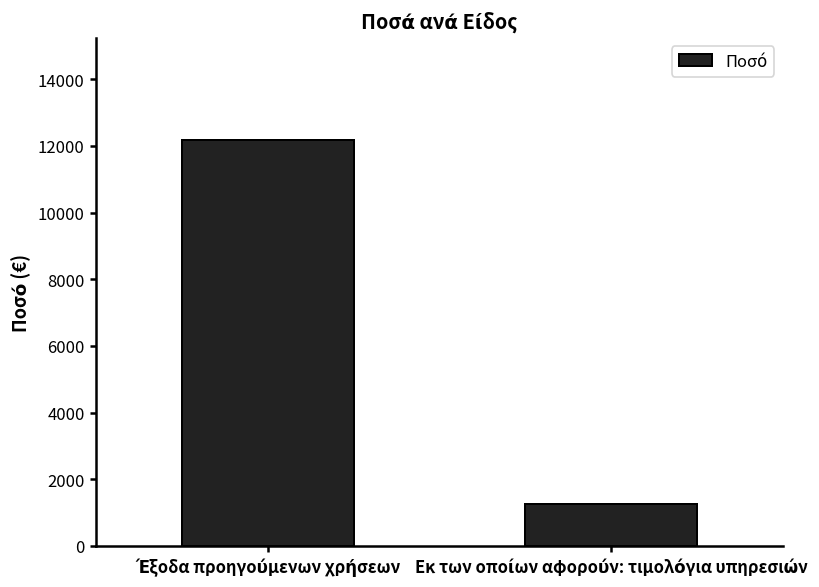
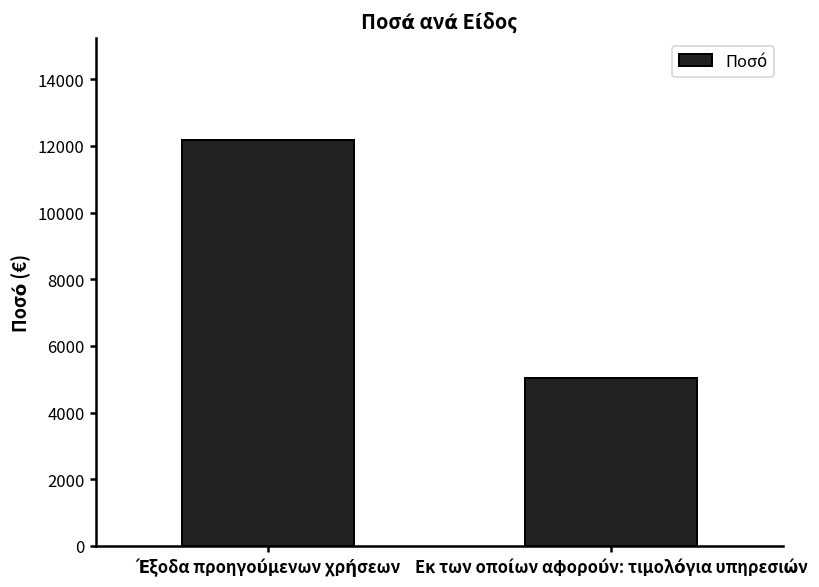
  {
    "Έξοδα προηγούμενων χρήσεων": 12200,
-   "Εκ των οποίων αφορούν: τιμολόγια υπηρεσιών": 1200
+   "Εκ των οποίων αφορούν: τιμολόγια υπηρεσιών": 5000
  }
